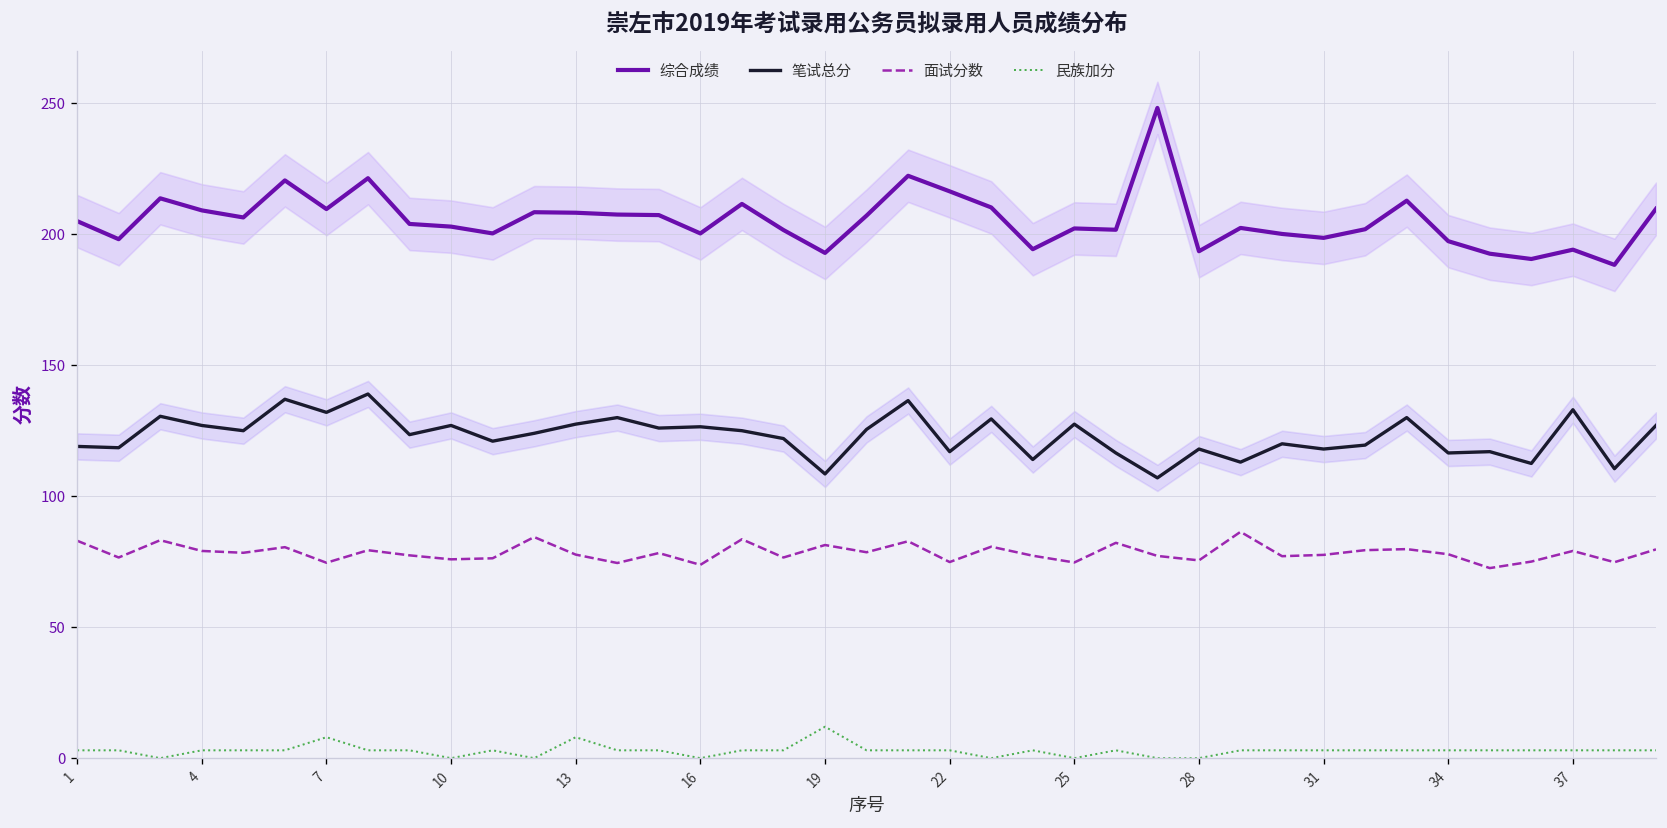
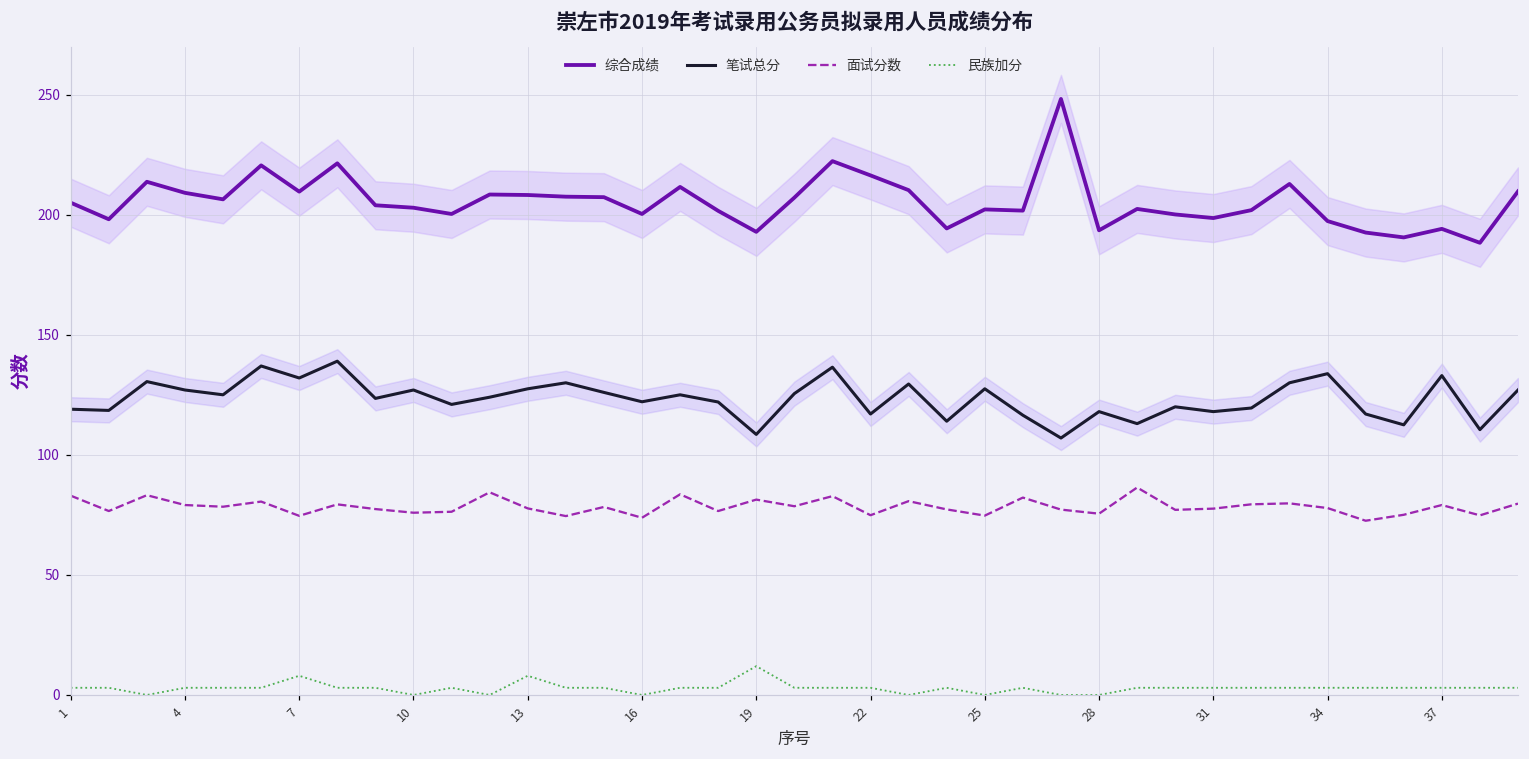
  {
    "笔试总分": {
      "1": 119,
      "4": 127,
      "7": 132,
      "10": 127,
      "13": 128,
-     "16": 127,
+     "16": 122,
      "19": 109,
      "22": 117,
      "25": 128,
      "28": 118,
      "31": 118,
-     "34": 117,
+     "34": 134,
      "37": 133
    },
    "民族加分": {
      "1": 3,
      "4": 3,
      "7": 8,
      "10": 0,
      "13": 8,
      "16": 0,
      "19": 12,
      "22": 3,
      "25": 0,
      "28": 0,
      "31": 3,
      "34": 3,
      "37": 3
    }
  }
